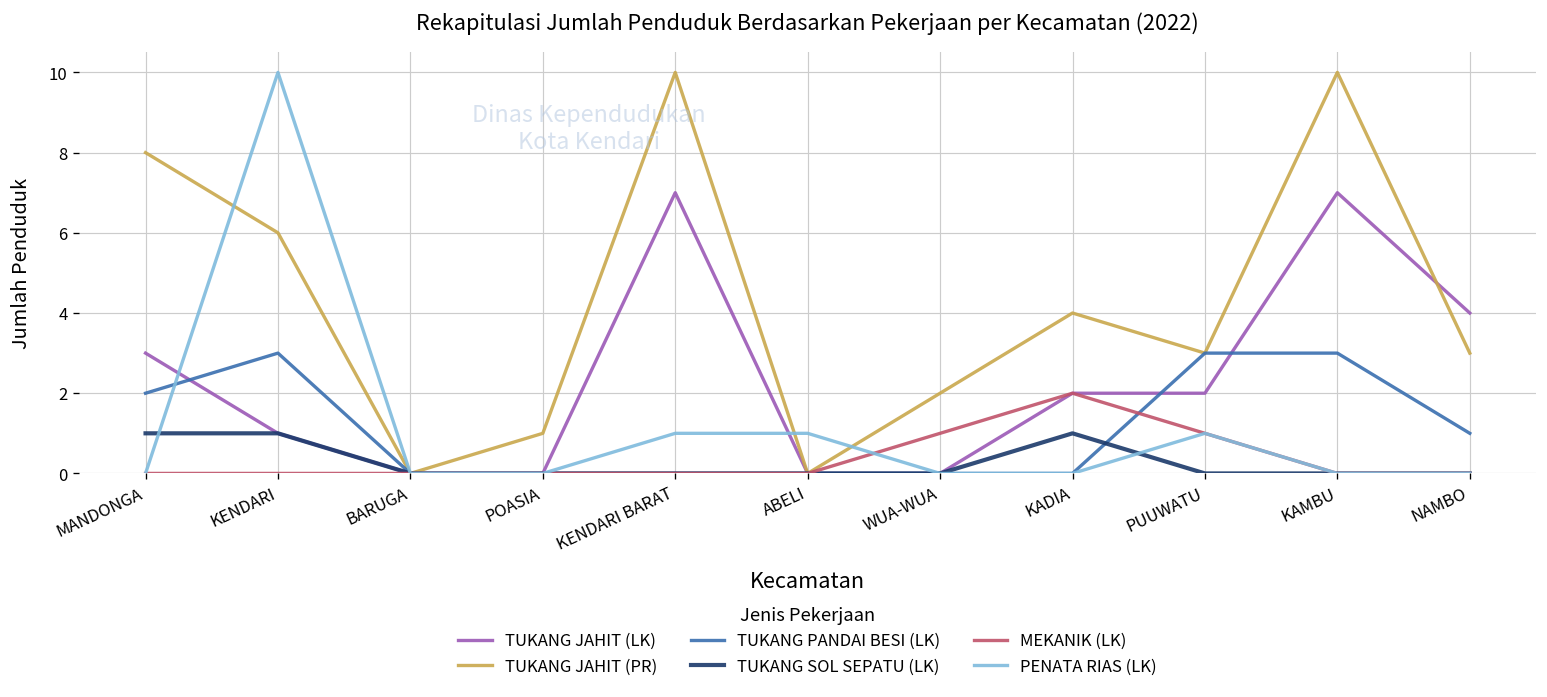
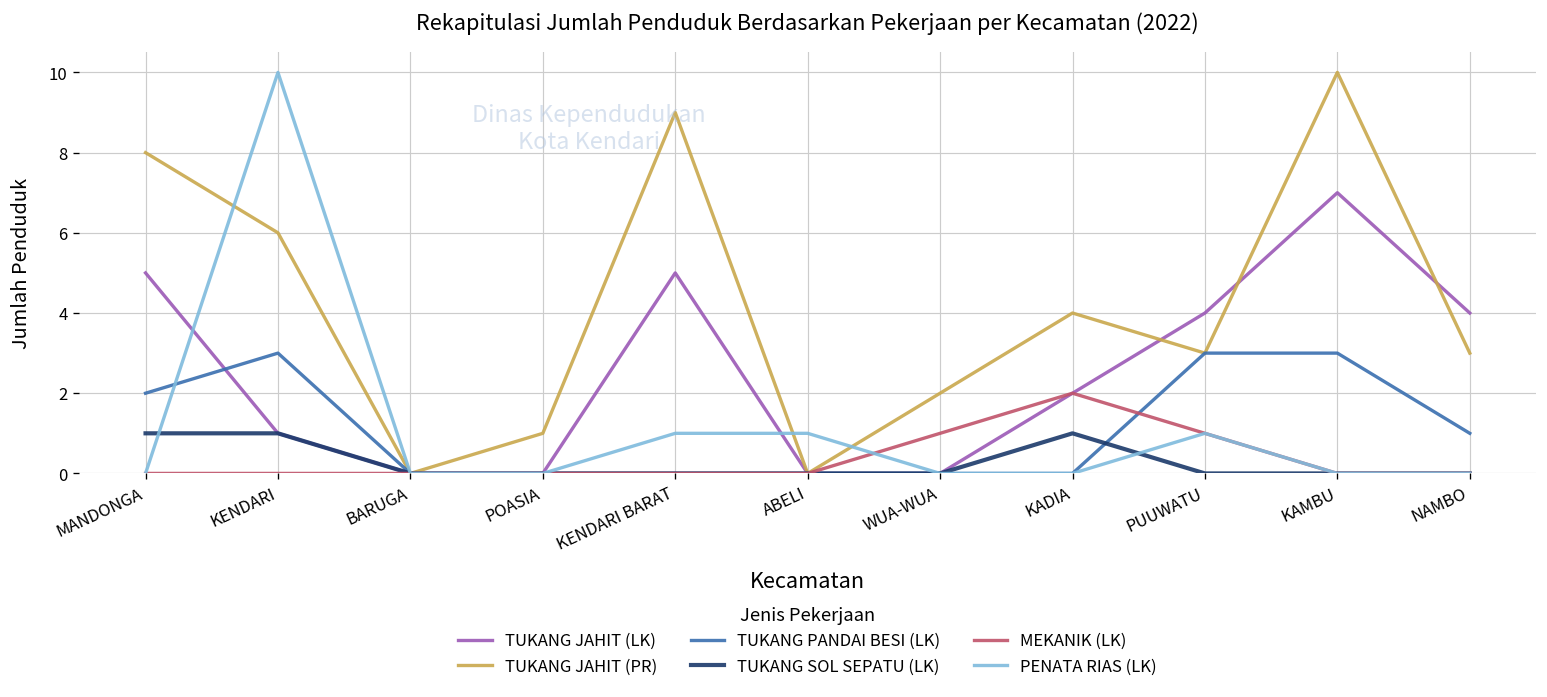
  {
    "TUKANG JAHIT (LK)": {
-     "MANDONGA": 3,
-     "KENDARI BARAT": 7,
-     "PUUWATU": 2,
+     "MANDONGA": 5,
+     "KENDARI BARAT": 5,
+     "PUUWATU": 4,
      "KAMBU": 7,
      "NAMBO": 4
    },
    "TUKANG JAHIT (PR)": {
      "MANDONGA": 8,
      "KENDARI": 6,
      "POASIA": 1,
-     "KENDARI BARAT": 10,
+     "KENDARI BARAT": 9,
      "WUA-WUA": 2,
      "KADIA": 4,
      "KAMBU": 10,
      "NAMBO": 3
    },
    "TUKANG PANDAI BESI (LK)": {
      "MANDONGA": 2,
      "KENDARI": 3,
      "KAMBU": 3,
      "NAMBO": 1
    },
    "TUKANG SOL SEPATU (LK)": {
      "MANDONGA": 1,
      "KADIA": 1,
      "PUUWATU": 0
    },
    "MEKANIK (LK)": {
      "KENDARI": 0,
      "WUA-WUA": 1
    },
    "PENATA RIAS (LK)": {
      "KENDARI": 10,
      "KENDARI BARAT": 1,
      "ABELI": 1
    }
  }
